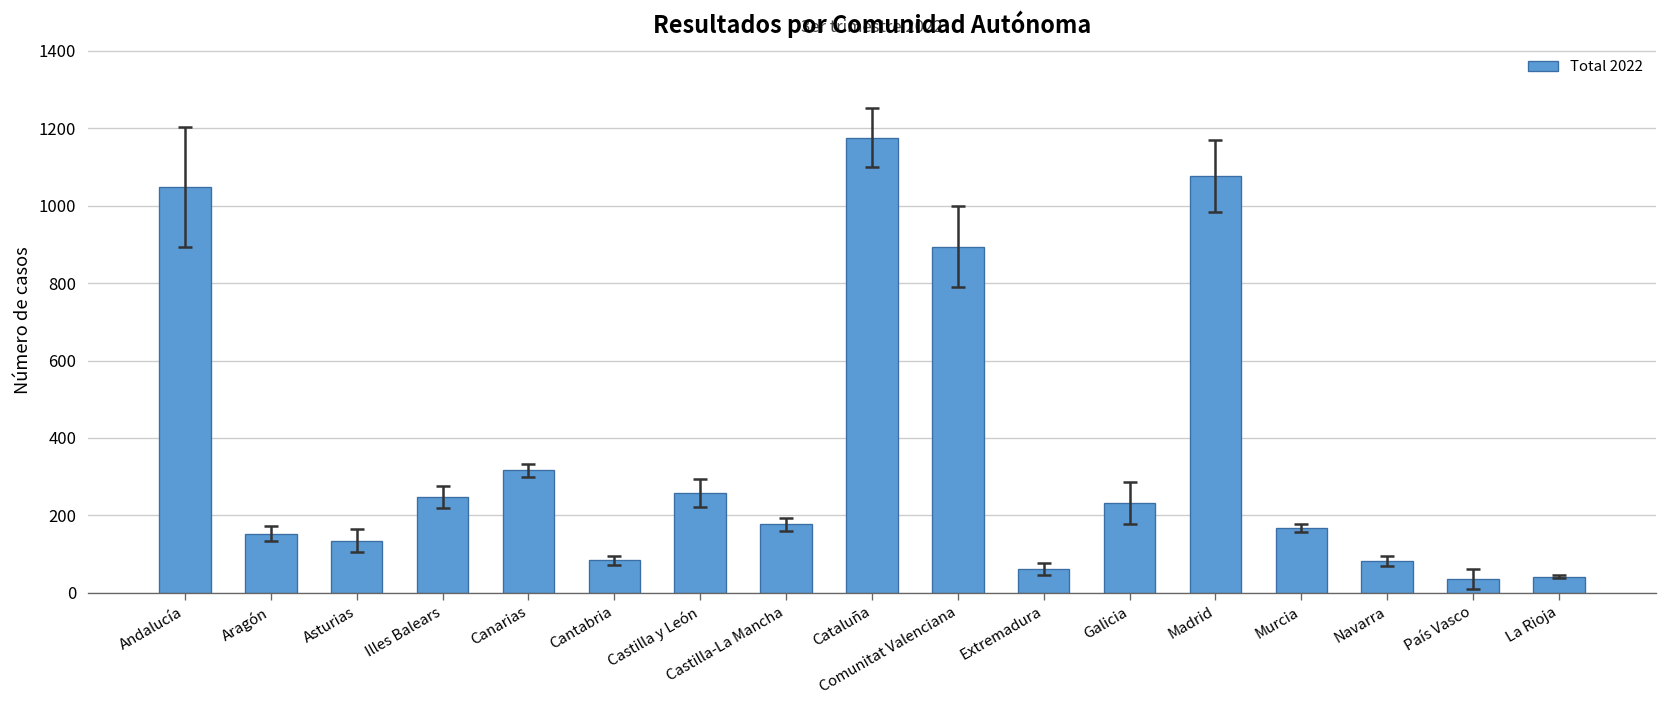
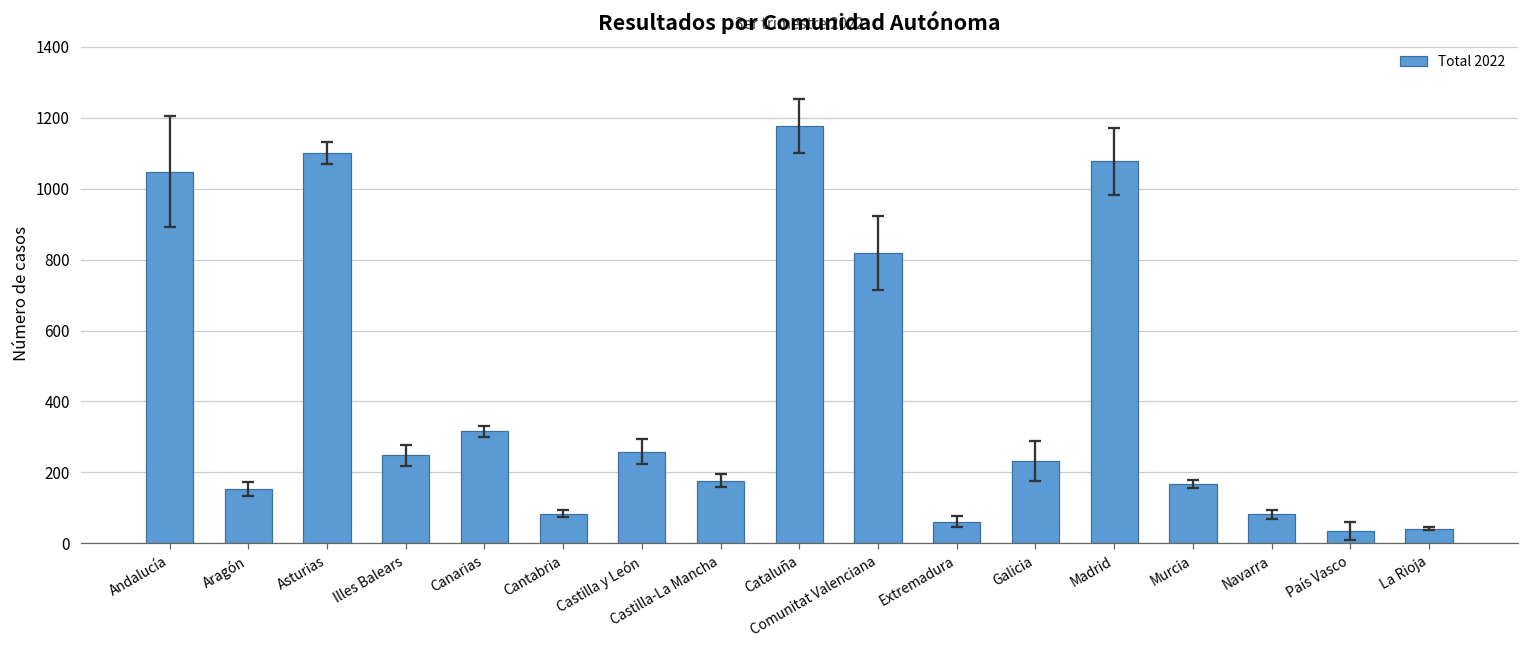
  {
    "Total 2022": {
      "Andalucía": 1050,
      "Aragón": 150,
-     "Asturias": 140,
+     "Asturias": 1100,
      "Illes Balears": 250,
      "Canarias": 320,
      "Cantabria": 80,
      "Castilla y León": 260,
      "Castilla-La Mancha": 180,
      "Cataluña": 1180,
-     "Comunitat Valenciana": 890,
+     "Comunitat Valenciana": 820,
      "Extremadura": 60,
      "Galicia": 230,
      "Madrid": 1080,
      "Murcia": 170,
      "Navarra": 80,
      "País Vasco": 40,
      "La Rioja": 40
    }
  }
